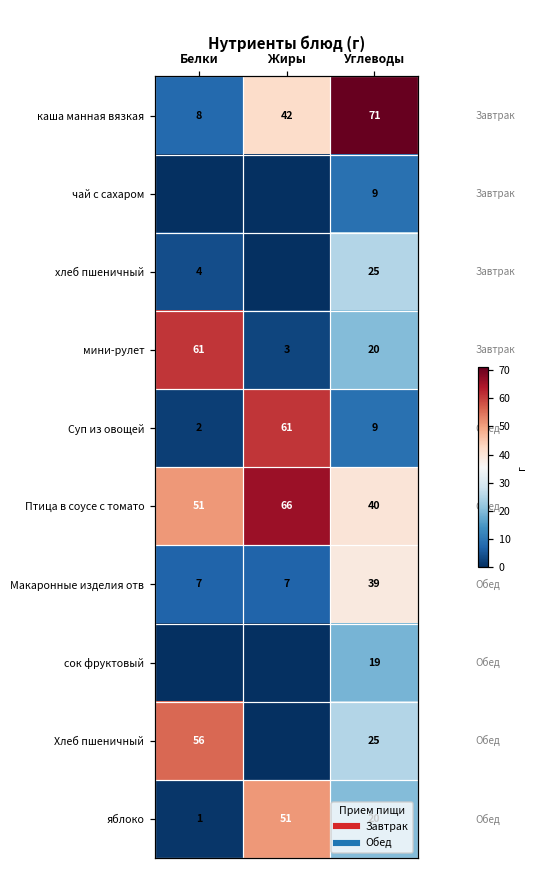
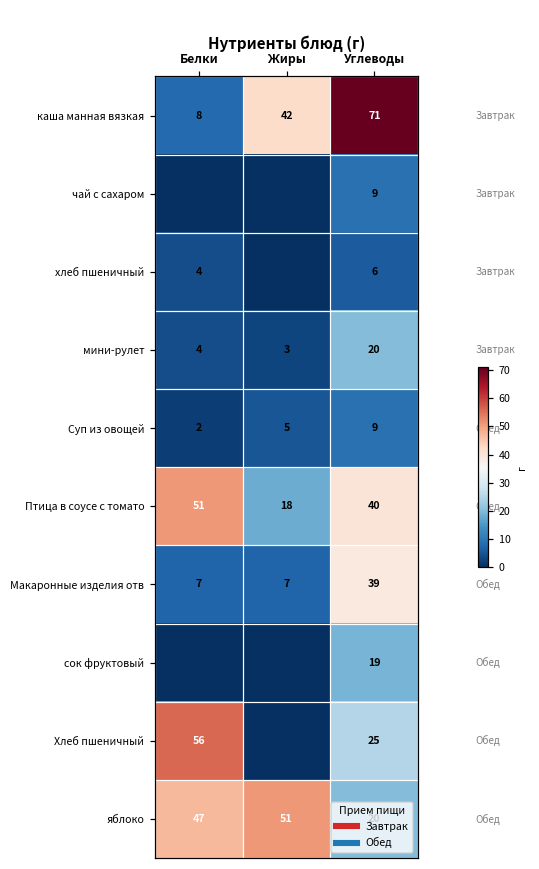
  {
    "каша манная вязкая": {
      "Белки": 8,
      "Жиры": 42,
      "Углеводы": 71
    },
    "чай с сахаром": {
      "Углеводы": 9
    },
    "хлеб пшеничный": {
      "Белки": 4,
-     "Углеводы": 25
+     "Углеводы": 6
    },
    "мини-рулет": {
-     "Белки": 61,
+     "Белки": 4,
      "Жиры": 3,
      "Углеводы": 20
    },
    "Суп из овощей": {
      "Белки": 2,
-     "Жиры": 61,
+     "Жиры": 5,
      "Углеводы": 9
    },
    "Птица в соусе с томато": {
      "Белки": 51,
-     "Жиры": 66,
+     "Жиры": 18,
      "Углеводы": 40
    },
    "Макаронные изделия отв": {
      "Белки": 7,
      "Жиры": 7,
      "Углеводы": 39
    },
    "сок фруктовый": {
      "Углеводы": 19
    },
    "Хлеб пшеничный": {
      "Белки": 56,
      "Углеводы": 25
    },
    "яблоко": {
-     "Белки": 1,
+     "Белки": 47,
      "Жиры": 51
    }
  }
